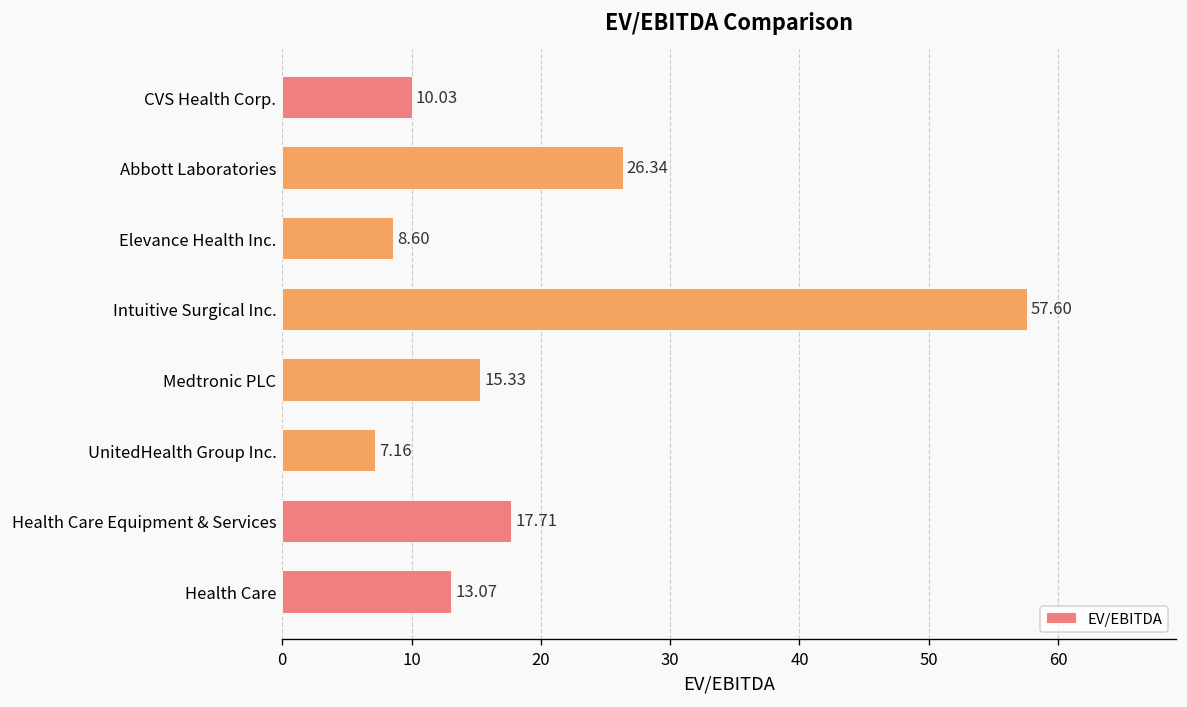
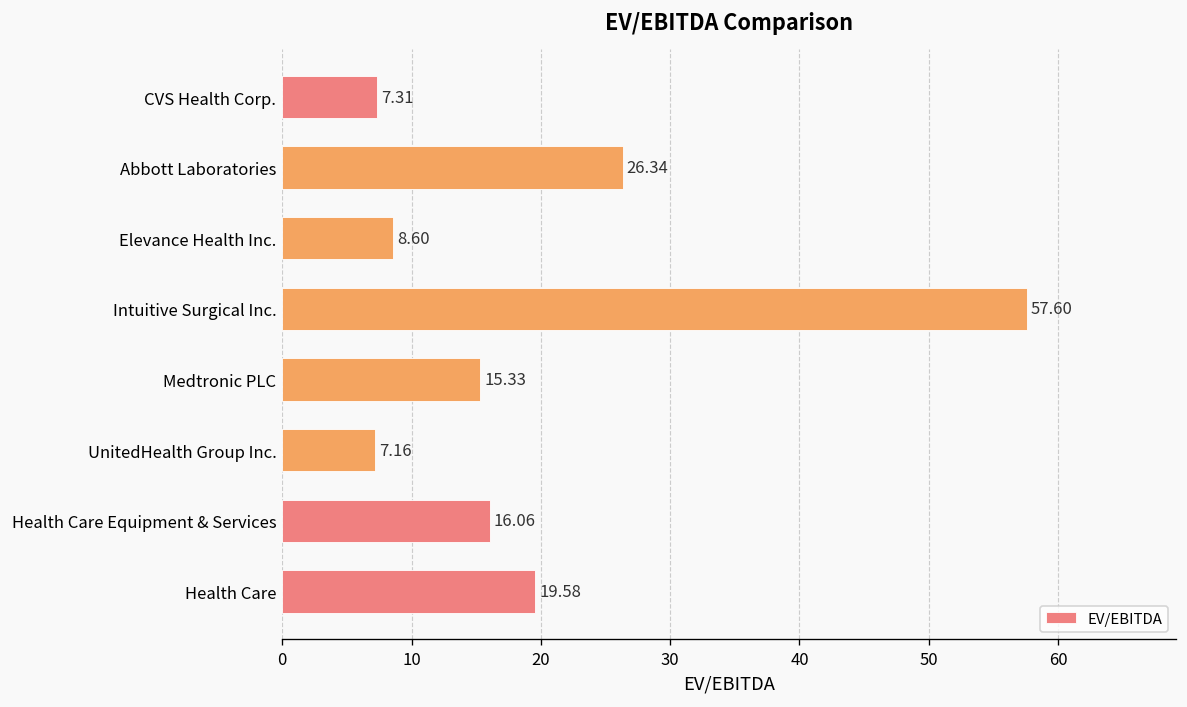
  {
-   "CVS Health Corp.": 10.03,
+   "CVS Health Corp.": 7.31,
    "Abbott Laboratories": 26.34,
    "Elevance Health Inc.": 8.60,
    "Intuitive Surgical Inc.": 57.60,
    "Medtronic PLC": 15.33,
    "UnitedHealth Group Inc.": 7.16,
-   "Health Care Equipment & Services": 17.71,
-   "Health Care": 13.07
+   "Health Care Equipment & Services": 16.06,
+   "Health Care": 19.58
  }
